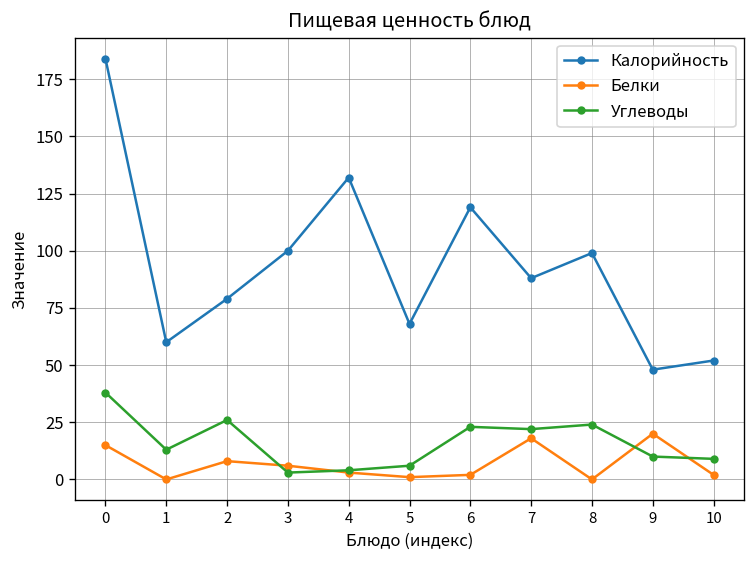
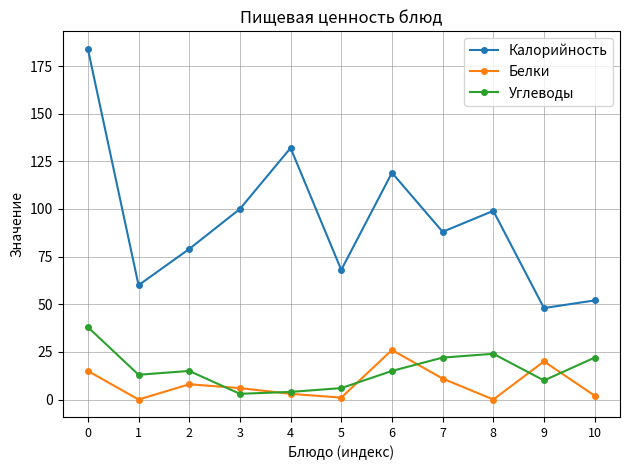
  {
    "Калорийность": {
      "0": 184,
      "1": 60,
      "2": 79,
      "3": 100,
      "4": 132,
      "5": 68,
      "6": 119,
      "7": 88,
      "8": 99,
      "9": 48,
      "10": 52
    },
    "Белки": {
      "0": 15,
      "1": 0,
      "2": 8,
      "3": 6,
      "5": 1,
-     "6": 2,
-     "7": 18,
+     "6": 26,
+     "7": 11,
      "8": 0,
      "9": 20,
      "10": 2
    },
    "Углеводы": {
      "0": 38,
      "1": 13,
-     "2": 26,
+     "2": 15,
      "3": 3,
      "5": 6,
-     "6": 23,
+     "6": 15,
      "7": 22,
      "8": 24,
      "9": 10,
-     "10": 9
+     "10": 22
    }
  }
